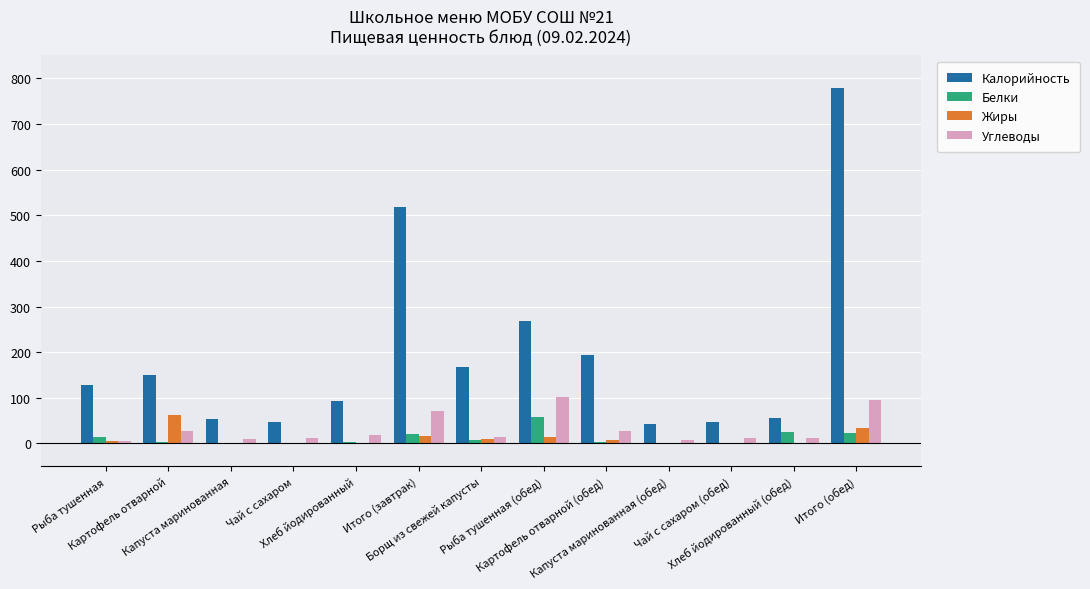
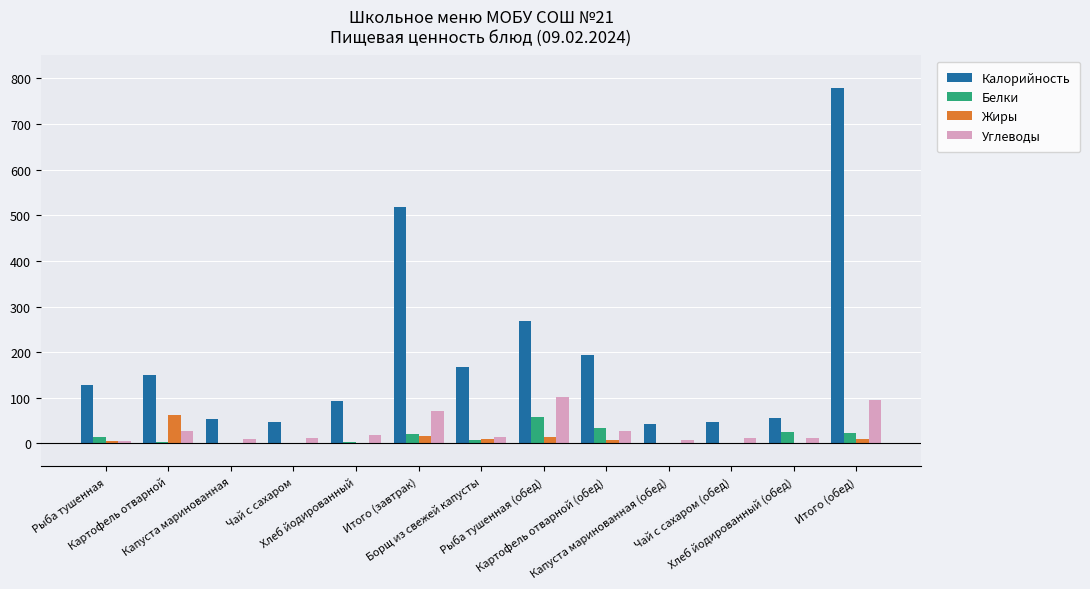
  {
    "Калорийность": {
      "Рыба тушенная": 130,
      "Картофель отварной": 150,
      "Капуста маринованная": 50,
      "Чай с сахаром": 50,
      "Хлеб йодированный": 90,
      "Итого (завтрак)": 520,
      "Борщ из свежей капусты": 170,
      "Рыба тушенная (обед)": 270,
      "Картофель отварной (обед)": 190,
      "Капуста маринованная (обед)": 40,
      "Чай с сахаром (обед)": 50,
      "Хлеб йодированный (обед)": 60,
      "Итого (обед)": 780
    },
    "Белки": {
      "Рыба тушенная": 10,
      "Чай с сахаром": 0,
      "Итого (завтрак)": 20,
      "Борщ из свежей капусты": 10,
      "Рыба тушенная (обед)": 60,
-     "Картофель отварной (обед)": 0,
+     "Картофель отварной (обед)": 30,
      "Чай с сахаром (обед)": 0,
      "Хлеб йодированный (обед)": 20,
      "Итого (обед)": 20
    },
    "Жиры": {
      "Рыба тушенная": 10,
      "Картофель отварной": 60,
      "Чай с сахаром": 0,
      "Итого (завтрак)": 20,
      "Борщ из свежей капусты": 10,
      "Рыба тушенная (обед)": 10,
      "Картофель отварной (обед)": 10,
      "Чай с сахаром (обед)": 0,
-     "Итого (обед)": 30
+     "Итого (обед)": 10
    },
    "Углеводы": {
      "Картофель отварной": 30,
      "Капуста маринованная": 10,
      "Чай с сахаром": 10,
      "Хлеб йодированный": 20,
      "Итого (завтрак)": 70,
      "Борщ из свежей капусты": 10,
      "Рыба тушенная (обед)": 100,
      "Картофель отварной (обед)": 30,
      "Капуста маринованная (обед)": 10,
      "Чай с сахаром (обед)": 10,
      "Хлеб йодированный (обед)": 10,
      "Итого (обед)": 100
    }
  }
